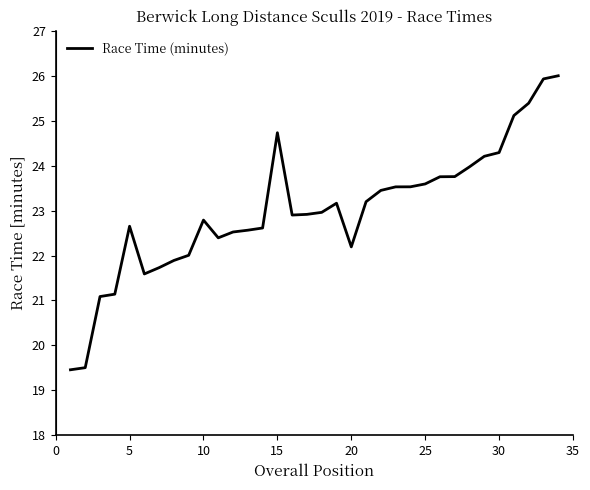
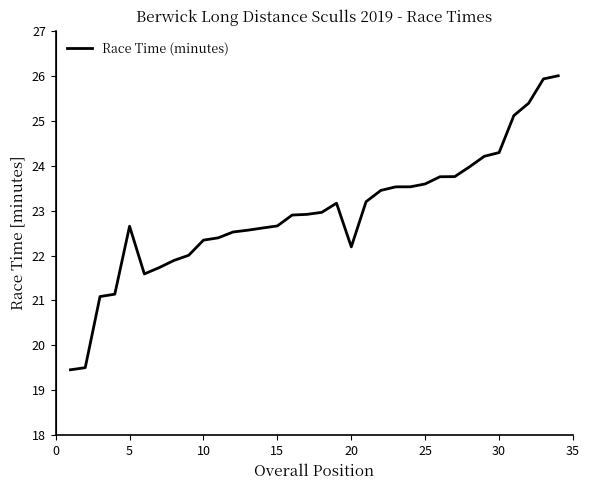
  {
    "5": 22.7,
-   "10": 22.8,
-   "15": 24.7,
+   "10": 22.3,
+   "15": 22.7,
    "20": 22.2,
    "25": 23.6,
    "30": 24.3
  }
